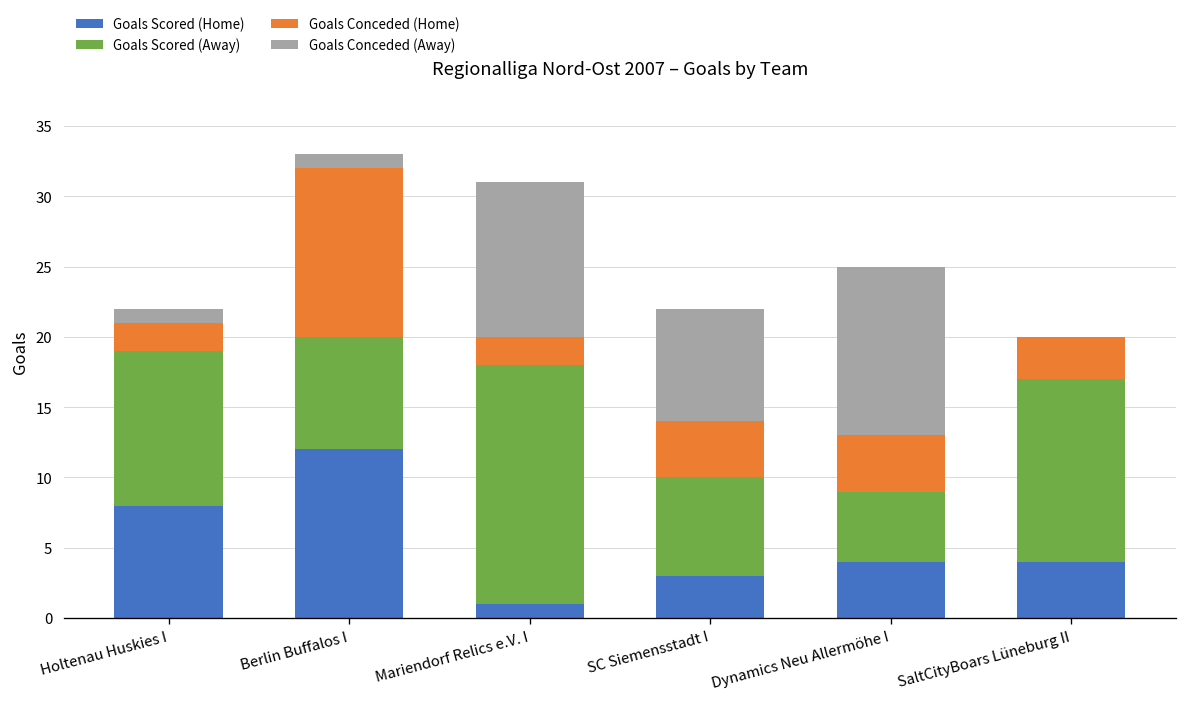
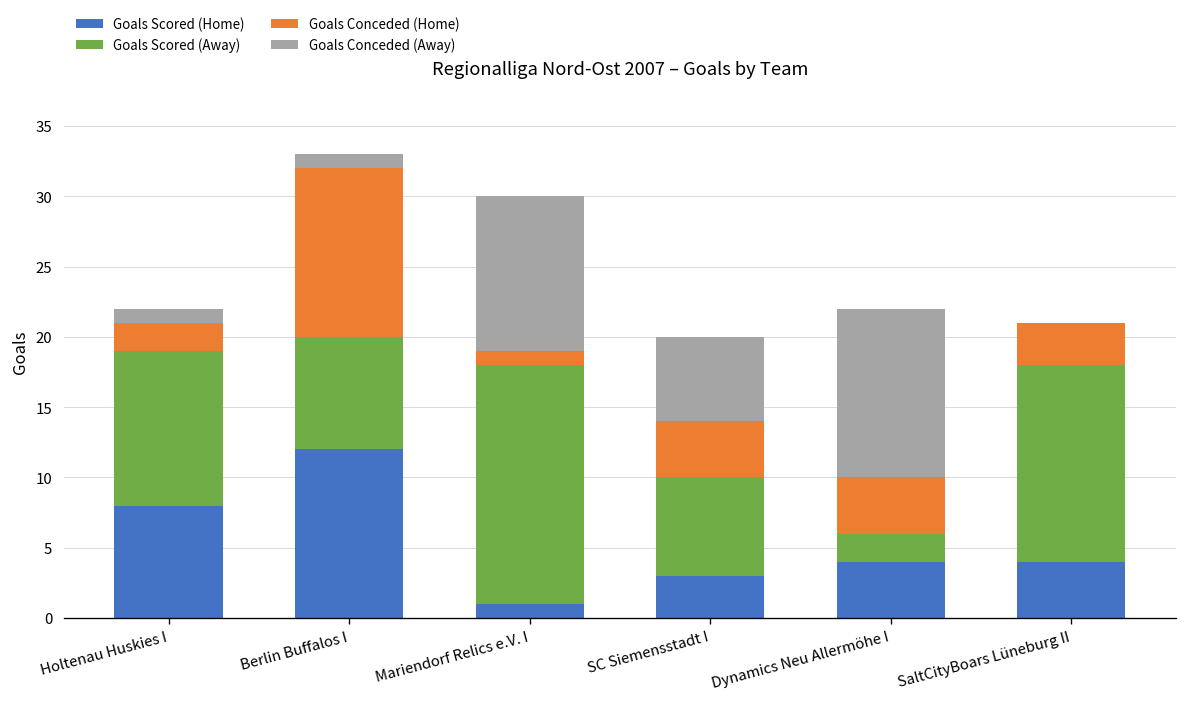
  {
    "Goals Scored (Home)": {
      "Holtenau Huskies I": 8,
      "Berlin Buffalos I": 12,
      "Mariendorf Relics e.V. I": 1,
      "SC Siemensstadt I": 3,
      "Dynamics Neu Allermöhe I": 4,
      "SaltCityBoars Lüneburg II": 4
    },
    "Goals Scored (Away)": {
      "Holtenau Huskies I": 11,
      "Berlin Buffalos I": 8,
      "Mariendorf Relics e.V. I": 17,
      "SC Siemensstadt I": 7,
-     "Dynamics Neu Allermöhe I": 5,
-     "SaltCityBoars Lüneburg II": 13
+     "Dynamics Neu Allermöhe I": 2,
+     "SaltCityBoars Lüneburg II": 14
    },
    "Goals Conceded (Home)": {
      "Holtenau Huskies I": 2,
      "Berlin Buffalos I": 12,
-     "Mariendorf Relics e.V. I": 2,
+     "Mariendorf Relics e.V. I": 1,
      "SC Siemensstadt I": 4,
      "Dynamics Neu Allermöhe I": 4,
      "SaltCityBoars Lüneburg II": 3
    },
    "Goals Conceded (Away)": {
      "Holtenau Huskies I": 1,
      "Berlin Buffalos I": 1,
      "Mariendorf Relics e.V. I": 11,
-     "SC Siemensstadt I": 8,
+     "SC Siemensstadt I": 6,
      "Dynamics Neu Allermöhe I": 12,
      "SaltCityBoars Lüneburg II": 0
    }
  }
